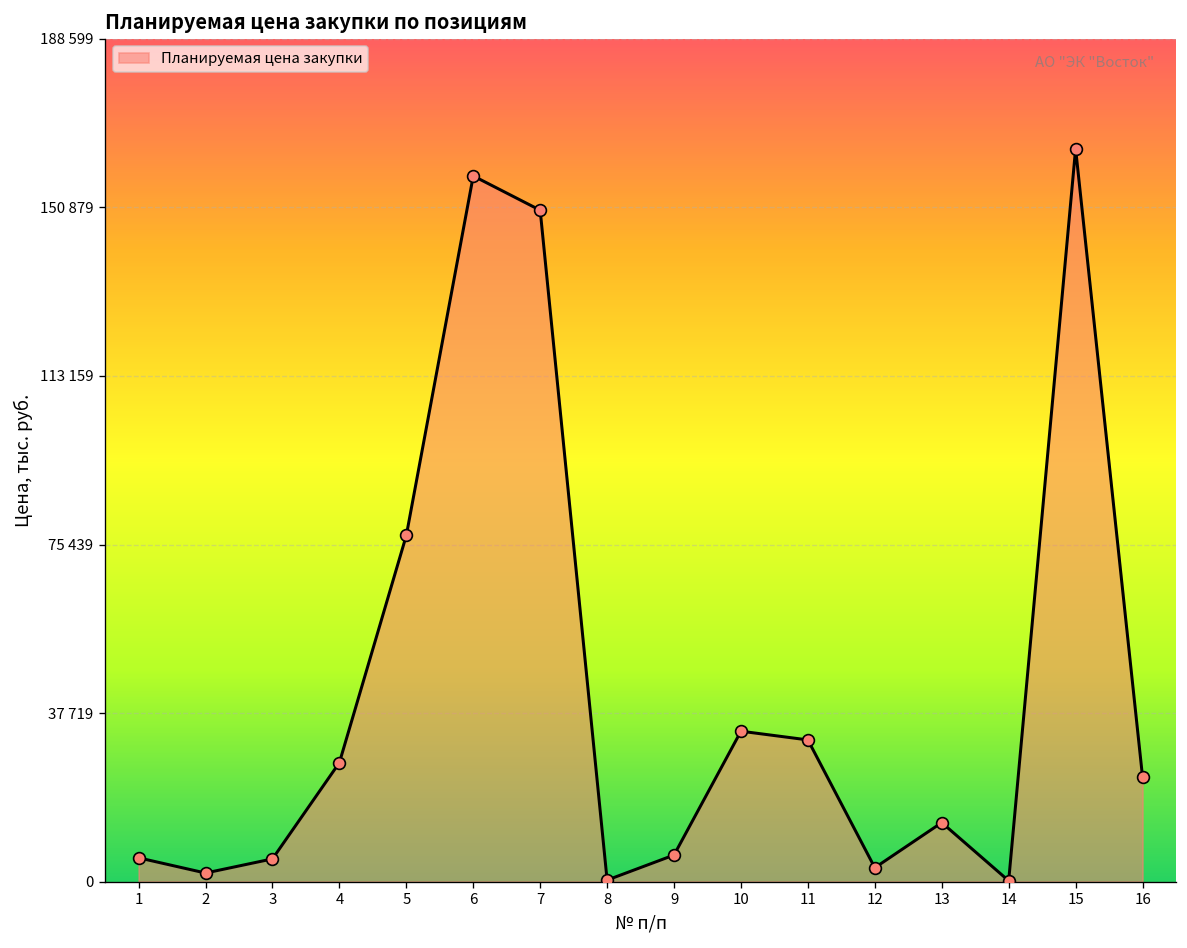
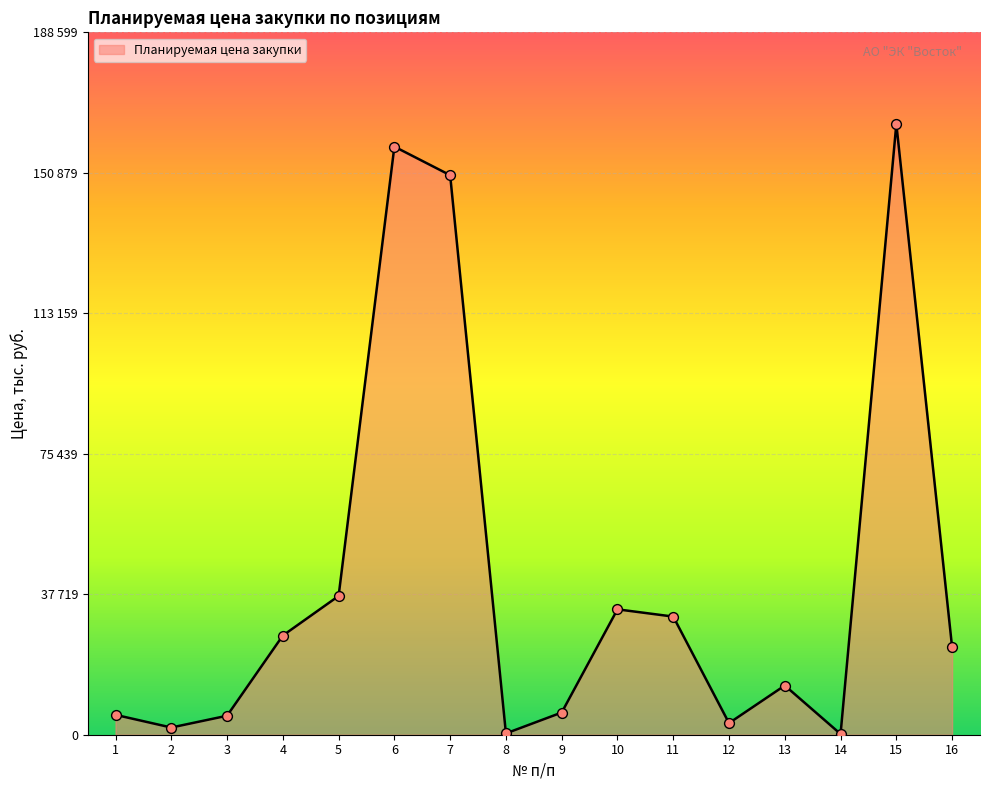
  {
    "1": 5000,
    "2": 2000,
    "3": 5000,
    "4": 27000,
-   "5": 77000,
+   "5": 37000,
    "6": 158000,
    "7": 150000,
    "8": 0,
    "9": 6000,
    "10": 34000,
    "11": 32000,
    "12": 3000,
    "13": 13000,
    "14": 0,
    "15": 164000,
    "16": 23000
  }
